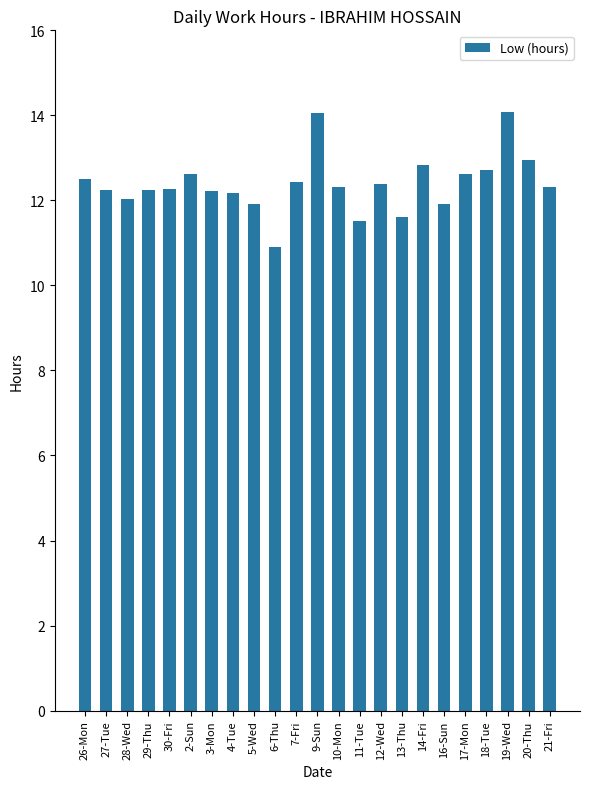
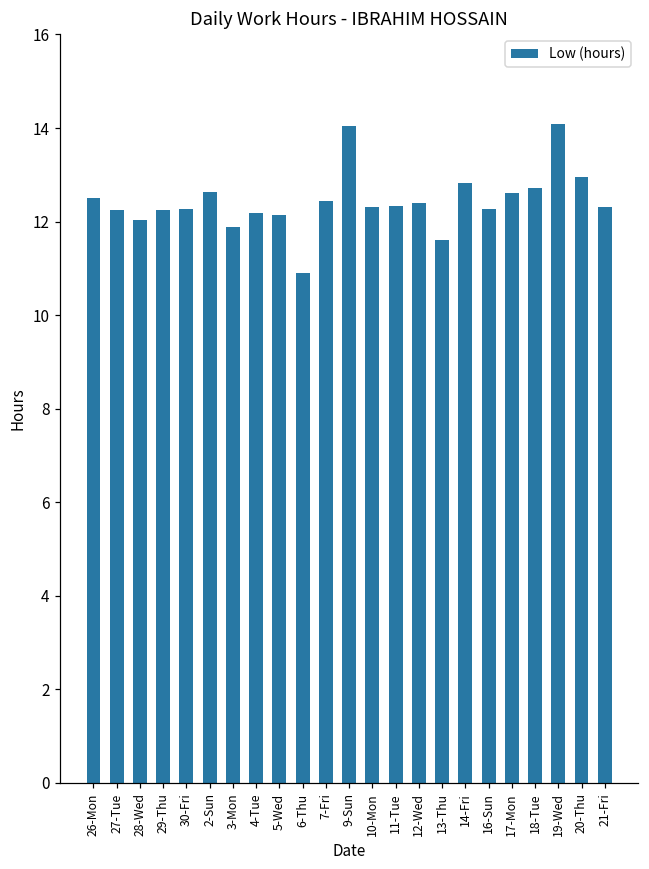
  {
    "26-Mon": 12.5,
    "27-Tue": 12.2,
    "28-Wed": 12.0,
    "29-Thu": 12.2,
    "30-Fri": 12.3,
    "2-Sun": 12.6,
-   "3-Mon": 12.2,
+   "3-Mon": 11.9,
    "4-Tue": 12.2,
-   "5-Wed": 11.9,
+   "5-Wed": 12.2,
    "6-Thu": 10.9,
    "7-Fri": 12.4,
    "9-Sun": 14.1,
    "10-Mon": 12.3,
-   "11-Tue": 11.5,
+   "11-Tue": 12.3,
    "12-Wed": 12.4,
    "13-Thu": 11.6,
    "14-Fri": 12.8,
-   "16-Sun": 11.9,
+   "16-Sun": 12.3,
    "17-Mon": 12.6,
    "18-Tue": 12.7,
    "19-Wed": 14.1,
    "20-Thu": 13.0,
    "21-Fri": 12.3
  }
